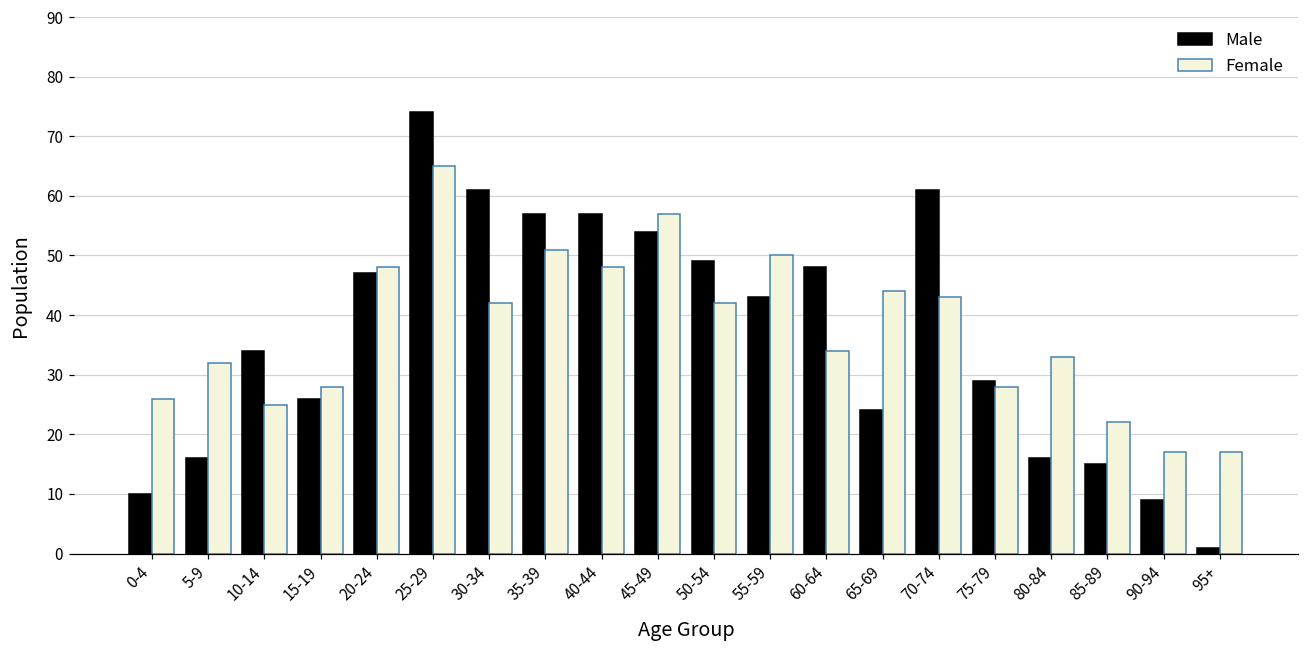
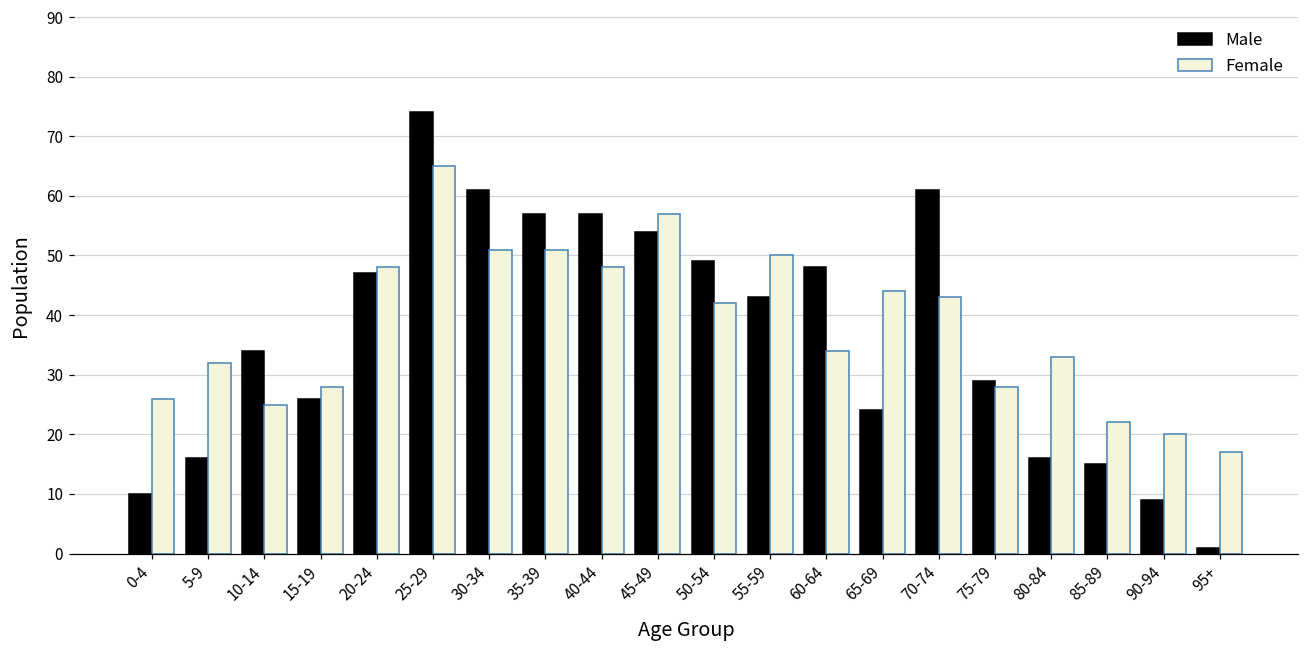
  {
    "Male": {
      "0-4": 10,
      "5-9": 16,
      "10-14": 34,
      "15-19": 26,
      "20-24": 47,
      "25-29": 74,
      "30-34": 61,
      "35-39": 57,
      "40-44": 57,
      "45-49": 54,
      "50-54": 49,
      "55-59": 43,
      "60-64": 48,
      "65-69": 24,
      "70-74": 61,
      "75-79": 29,
      "80-84": 16,
      "85-89": 15,
      "90-94": 9,
      "95+": 1
    },
    "Female": {
      "0-4": 26,
      "5-9": 32,
      "10-14": 25,
      "15-19": 28,
      "20-24": 48,
      "25-29": 65,
-     "30-34": 42,
+     "30-34": 51,
      "35-39": 51,
      "40-44": 48,
      "45-49": 57,
      "50-54": 42,
      "55-59": 50,
      "60-64": 34,
      "65-69": 44,
      "70-74": 43,
      "75-79": 28,
      "80-84": 33,
      "85-89": 22,
-     "90-94": 17,
+     "90-94": 20,
      "95+": 17
    }
  }
